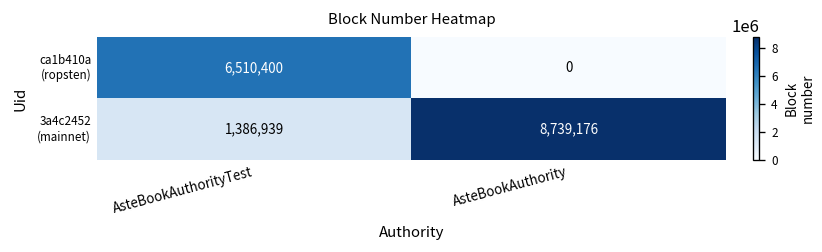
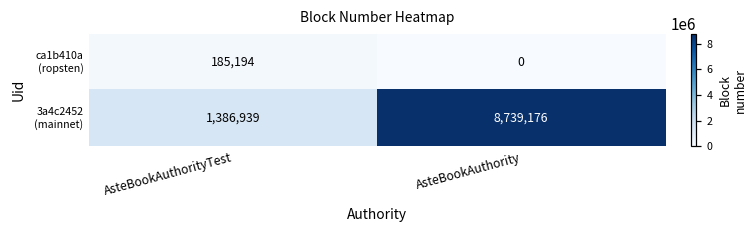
  {
    "ca1b410a (ropsten)": {
-     "AsteBookAuthorityTest": "6,510,400",
+     "AsteBookAuthorityTest": "185,194",
      "AsteBookAuthority": "0"
    },
    "3a4c2452 (mainnet)": {
      "AsteBookAuthorityTest": "1,386,939",
      "AsteBookAuthority": "8,739,176"
    }
  }
